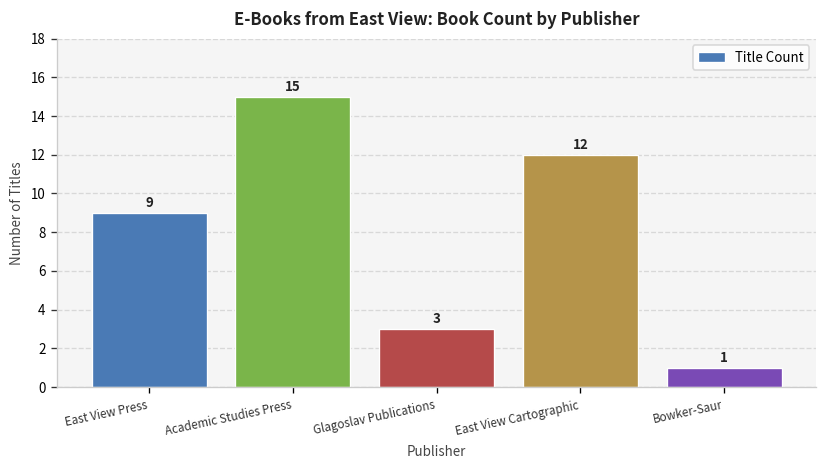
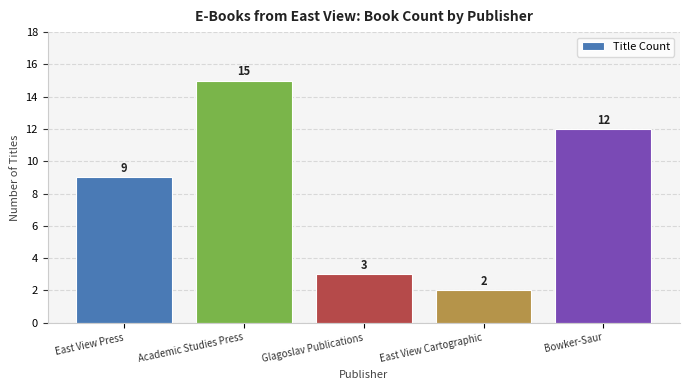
  {
    "East View Press": 9,
    "Academic Studies Press": 15,
    "Glagoslav Publications": 3,
-   "East View Cartographic": 12,
-   "Bowker-Saur": 1
+   "East View Cartographic": 2,
+   "Bowker-Saur": 12
  }
